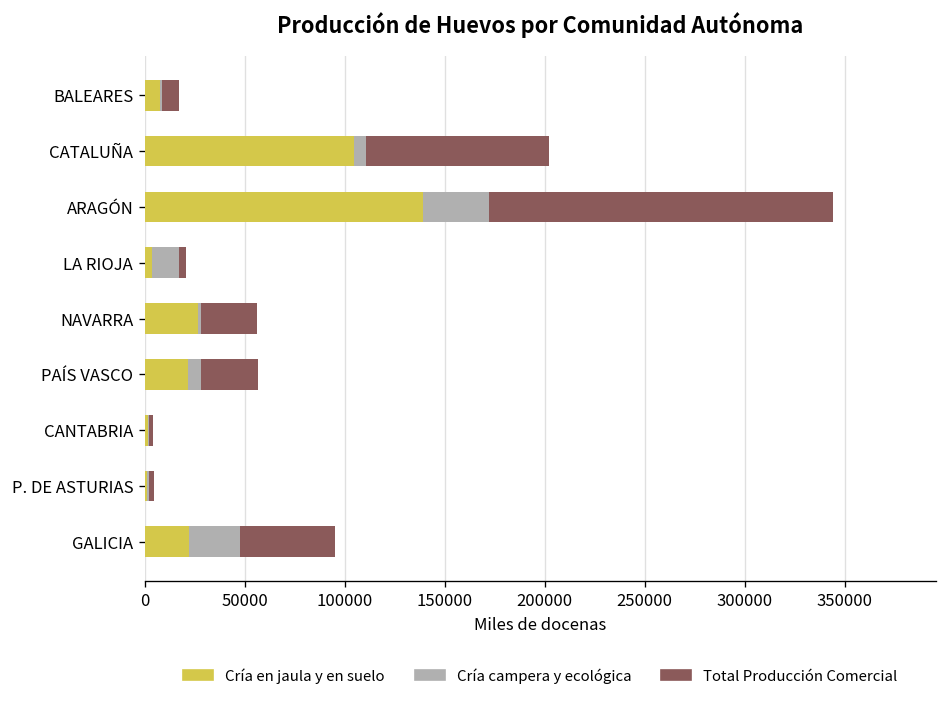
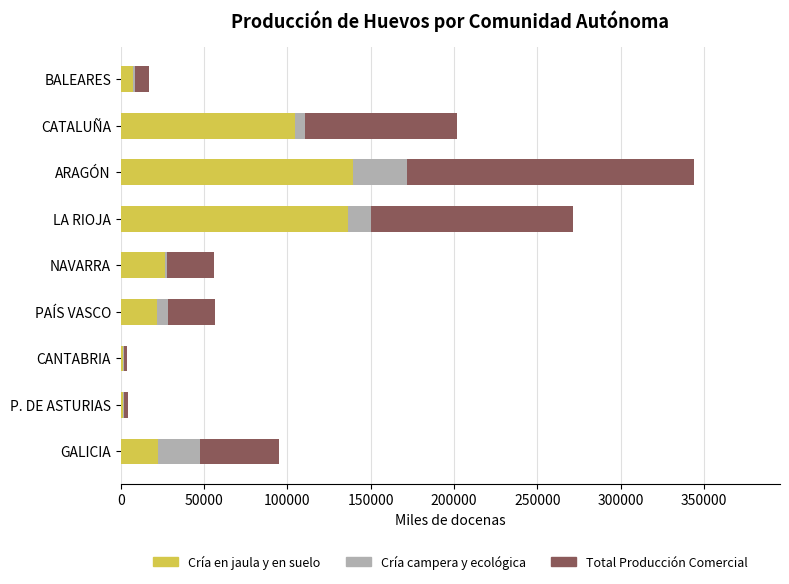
  {
    "Cría en jaula y en suelo": {
      "BALEARES": 7000,
      "CATALUÑA": 104000,
      "ARAGÓN": 139000,
-     "LA RIOJA": 3000,
+     "LA RIOJA": 136000,
      "NAVARRA": 27000,
      "PAÍS VASCO": 22000,
      "CANTABRIA": 2000,
      "GALICIA": 22000
    },
    "Cría campera y ecológica": {
      "CATALUÑA": 6000,
      "ARAGÓN": 33000,
      "LA RIOJA": 14000,
      "PAÍS VASCO": 7000,
      "GALICIA": 25000
    },
    "Total Producción Comercial": {
      "BALEARES": 9000,
      "CATALUÑA": 92000,
      "ARAGÓN": 172000,
-     "LA RIOJA": 4000,
+     "LA RIOJA": 122000,
      "NAVARRA": 28000,
      "PAÍS VASCO": 28000,
      "CANTABRIA": 2000,
      "P. DE ASTURIAS": 2000,
      "GALICIA": 48000
    }
  }
